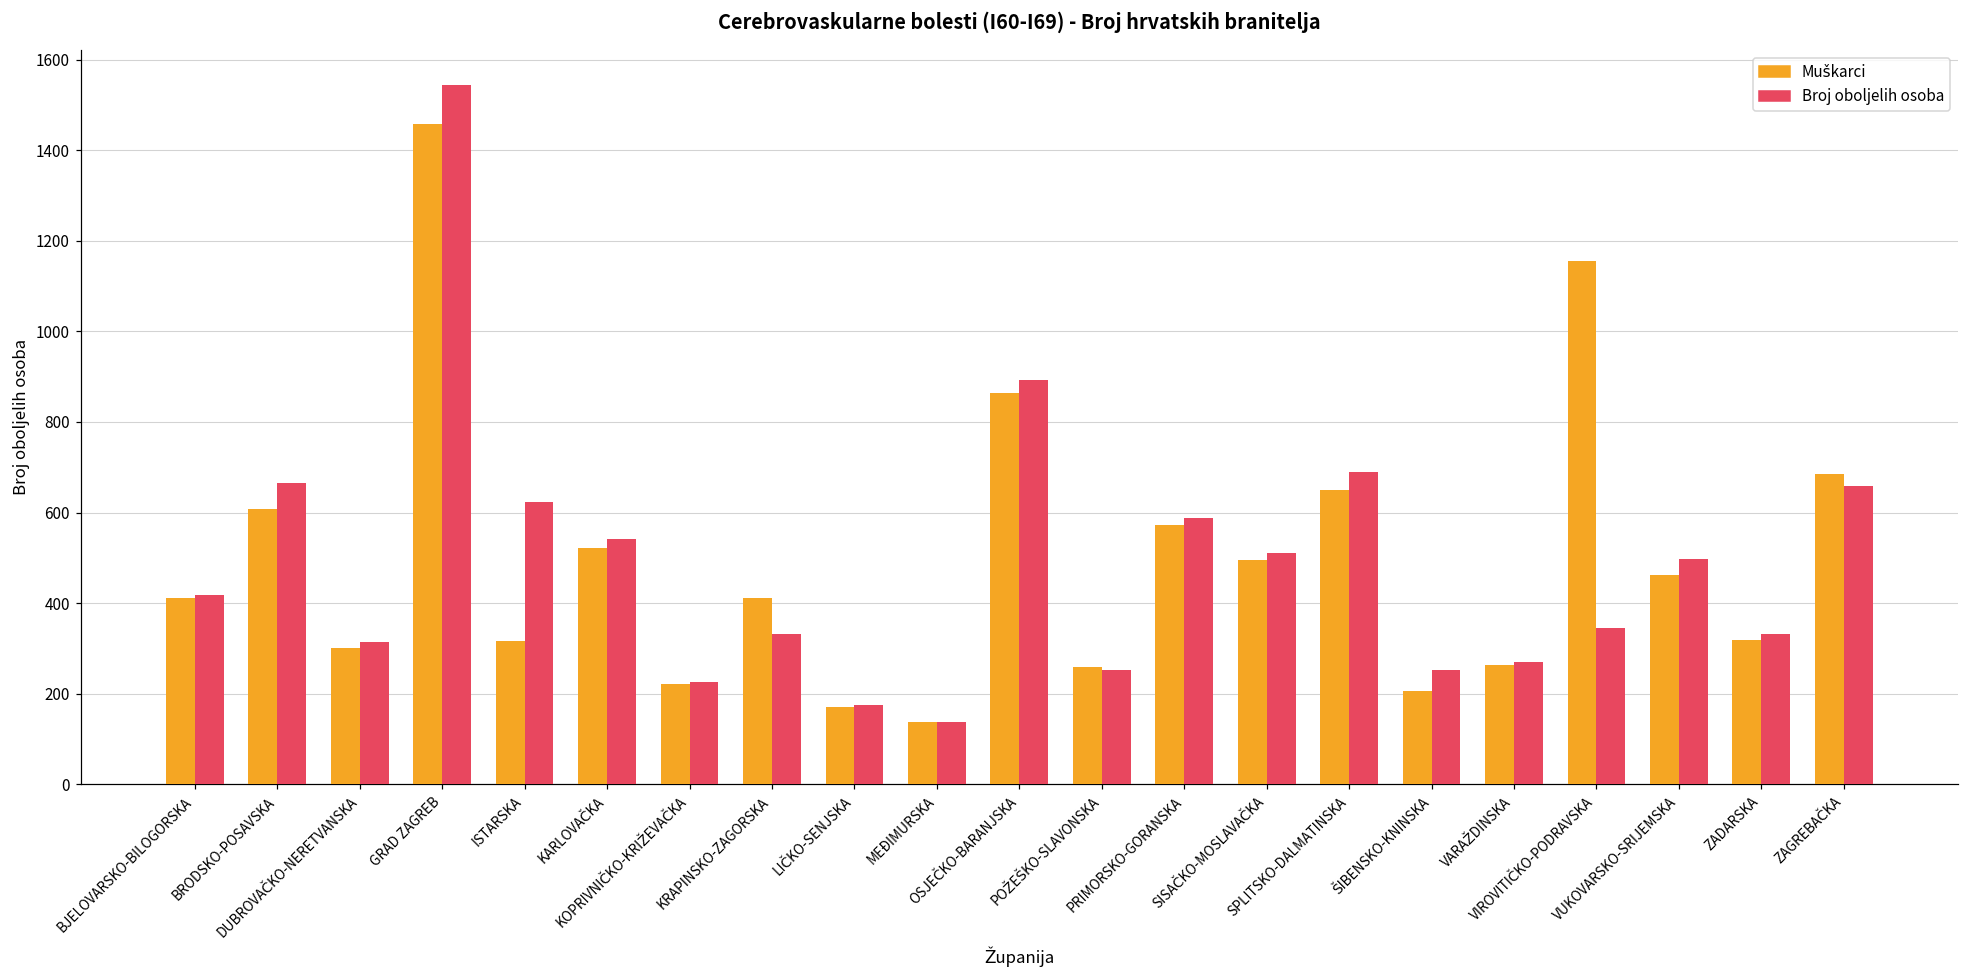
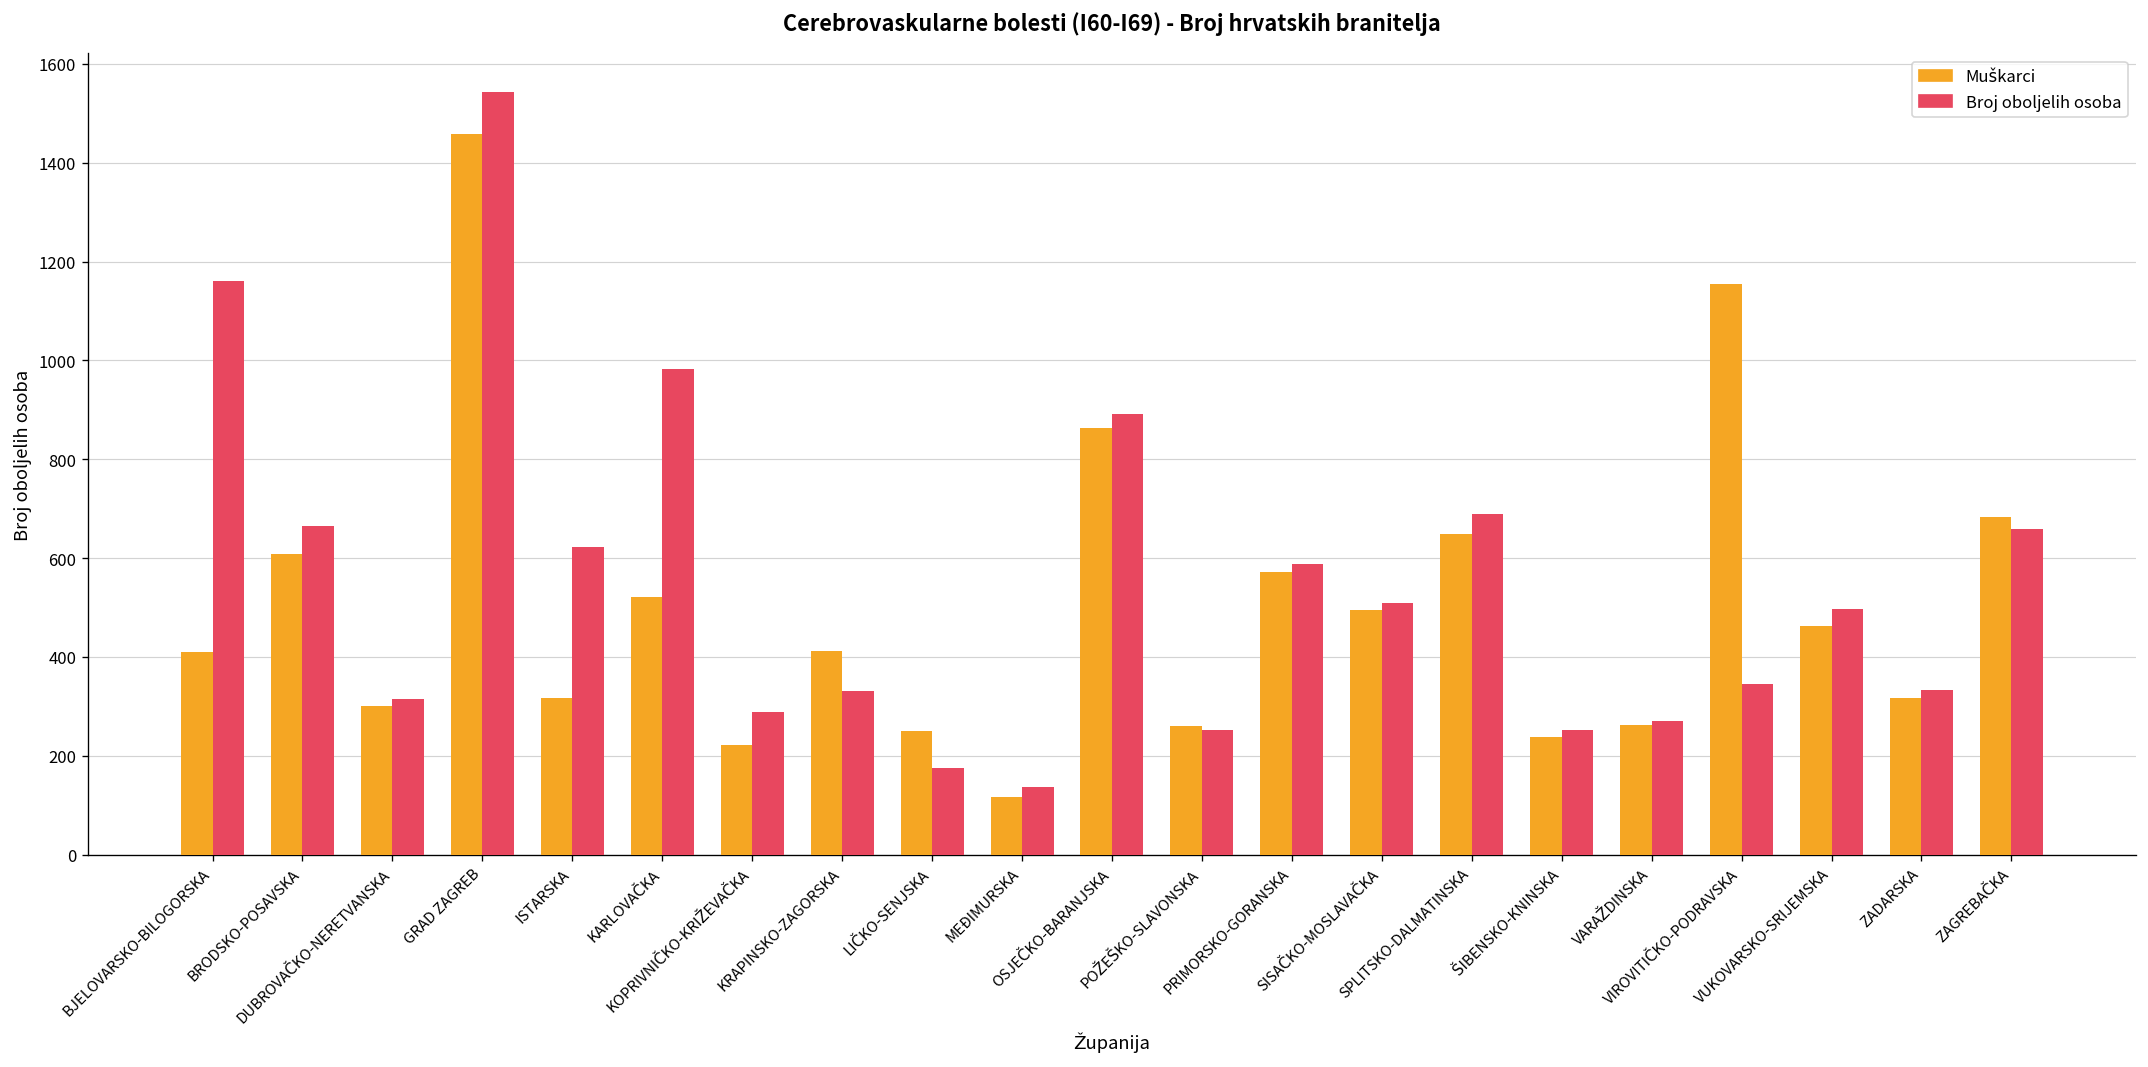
  {
    "Muškarci": {
      "BJELOVARSKO-BILOGORSKA": 410,
      "BRODSKO-POSAVSKA": 610,
      "DUBROVAČKO-NERETVANSKA": 300,
      "GRAD ZAGREB": 1460,
      "ISTARSKA": 320,
      "KARLOVAČKA": 520,
      "KOPRIVNIČKO-KRIŽEVAČKA": 220,
      "KRAPINSKO-ZAGORSKA": 410,
-     "LIČKO-SENJSKA": 170,
-     "MEĐIMURSKA": 140,
+     "LIČKO-SENJSKA": 250,
+     "MEĐIMURSKA": 120,
      "OSJEČKO-BARANJSKA": 860,
      "POŽEŠKO-SLAVONSKA": 260,
      "PRIMORSKO-GORANSKA": 570,
      "SISAČKO-MOSLAVAČKA": 500,
      "SPLITSKO-DALMATINSKA": 650,
-     "ŠIBENSKO-KNINSKA": 210,
+     "ŠIBENSKO-KNINSKA": 240,
      "VARAŽDINSKA": 260,
      "VIROVITIČKO-PODRAVSKA": 1160,
      "VUKOVARSKO-SRIJEMSKA": 460,
      "ZADARSKA": 320,
      "ZAGREBAČKA": 680
    },
    "Broj oboljelih osoba": {
-     "BJELOVARSKO-BILOGORSKA": 420,
+     "BJELOVARSKO-BILOGORSKA": 1160,
      "BRODSKO-POSAVSKA": 670,
      "DUBROVAČKO-NERETVANSKA": 320,
      "GRAD ZAGREB": 1540,
      "ISTARSKA": 620,
-     "KARLOVAČKA": 540,
-     "KOPRIVNIČKO-KRIŽEVAČKA": 230,
+     "KARLOVAČKA": 980,
+     "KOPRIVNIČKO-KRIŽEVAČKA": 290,
      "KRAPINSKO-ZAGORSKA": 330,
      "LIČKO-SENJSKA": 180,
      "MEĐIMURSKA": 140,
      "OSJEČKO-BARANJSKA": 890,
      "POŽEŠKO-SLAVONSKA": 250,
      "PRIMORSKO-GORANSKA": 590,
      "SISAČKO-MOSLAVAČKA": 510,
      "SPLITSKO-DALMATINSKA": 690,
      "ŠIBENSKO-KNINSKA": 250,
      "VARAŽDINSKA": 270,
      "VIROVITIČKO-PODRAVSKA": 350,
      "VUKOVARSKO-SRIJEMSKA": 500,
      "ZADARSKA": 330,
      "ZAGREBAČKA": 660
    }
  }
